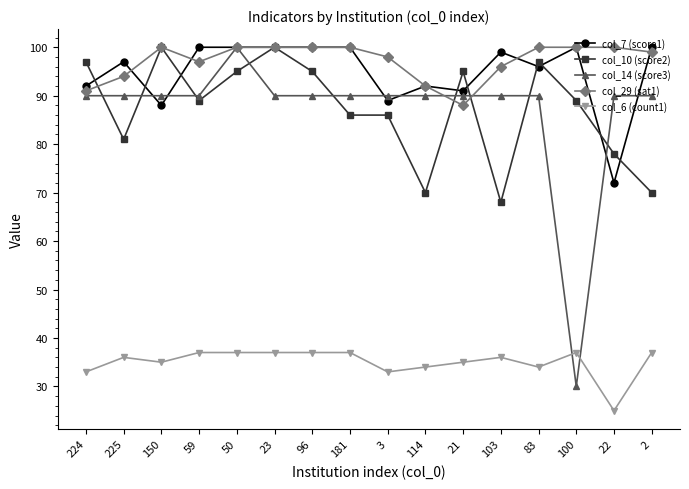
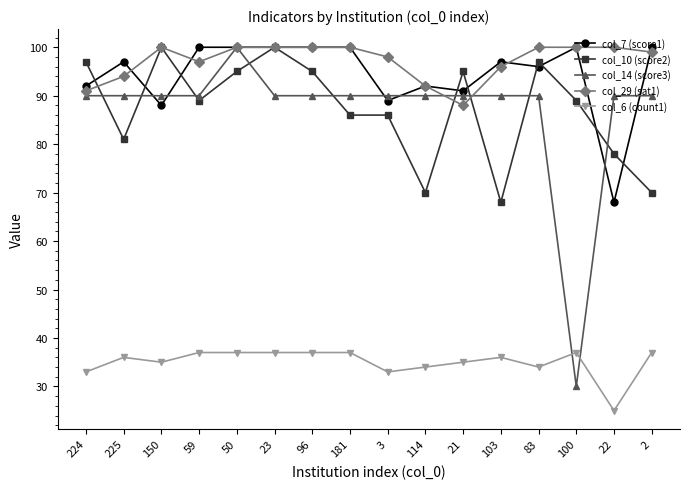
  {
    "col_7 (score1)": {
      "224": 92,
      "225": 97,
      "150": 88,
      "59": 100,
      "3": 89,
      "21": 91,
-     "103": 99,
+     "103": 97,
      "83": 96,
-     "22": 72,
+     "22": 68,
      "2": 100
    }
  }
